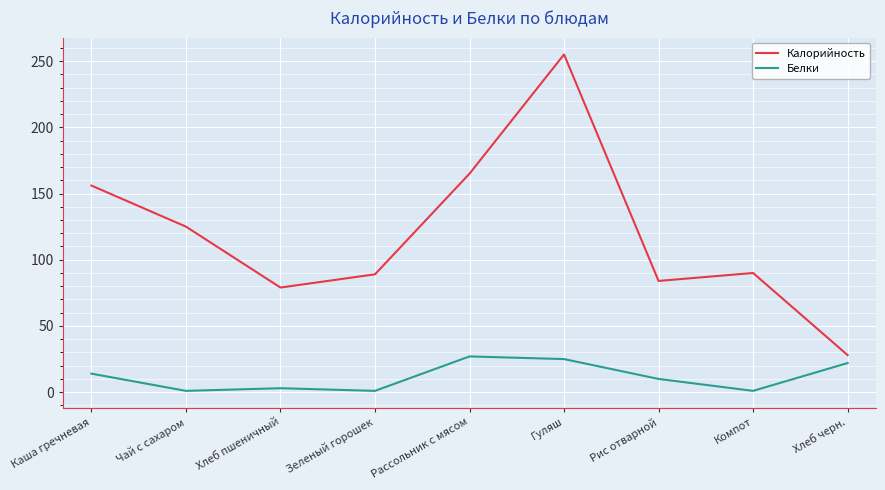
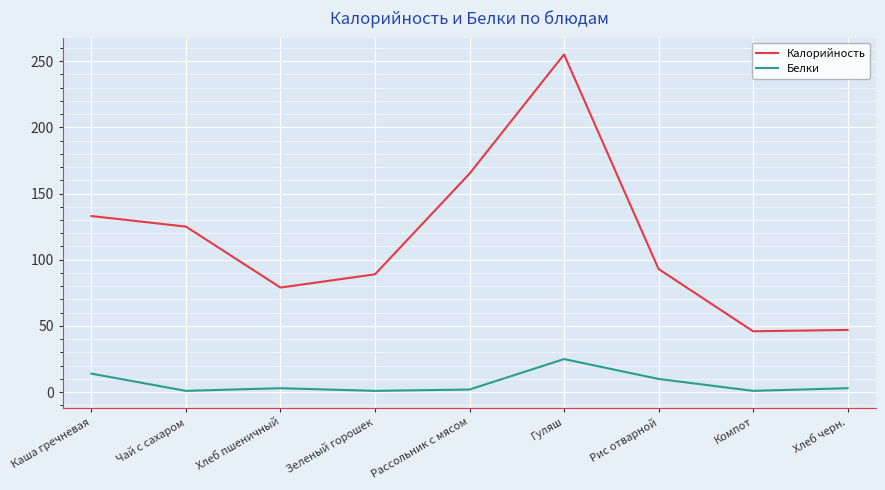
  {
    "Калорийность": {
-     "Каша гречневая": 156,
+     "Каша гречневая": 133,
      "Чай с сахаром": 125,
      "Хлеб пшеничный": 79,
      "Зеленый горошек": 89,
      "Рассольник с мясом": 165,
      "Гуляш": 255,
-     "Рис отварной": 84,
-     "Компот": 90,
-     "Хлеб черн.": 28
+     "Рис отварной": 93,
+     "Компот": 46,
+     "Хлеб черн.": 47
    },
    "Белки": {
      "Каша гречневая": 14,
      "Чай с сахаром": 1,
      "Хлеб пшеничный": 3,
      "Зеленый горошек": 1,
-     "Рассольник с мясом": 27,
+     "Рассольник с мясом": 2,
      "Гуляш": 25,
      "Рис отварной": 10,
      "Компот": 1,
-     "Хлеб черн.": 22
+     "Хлеб черн.": 3
    }
  }
